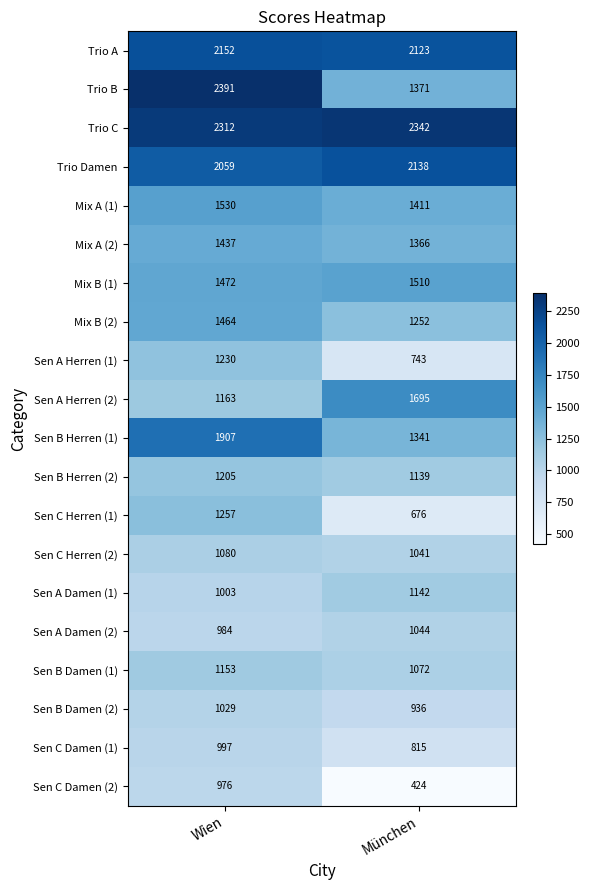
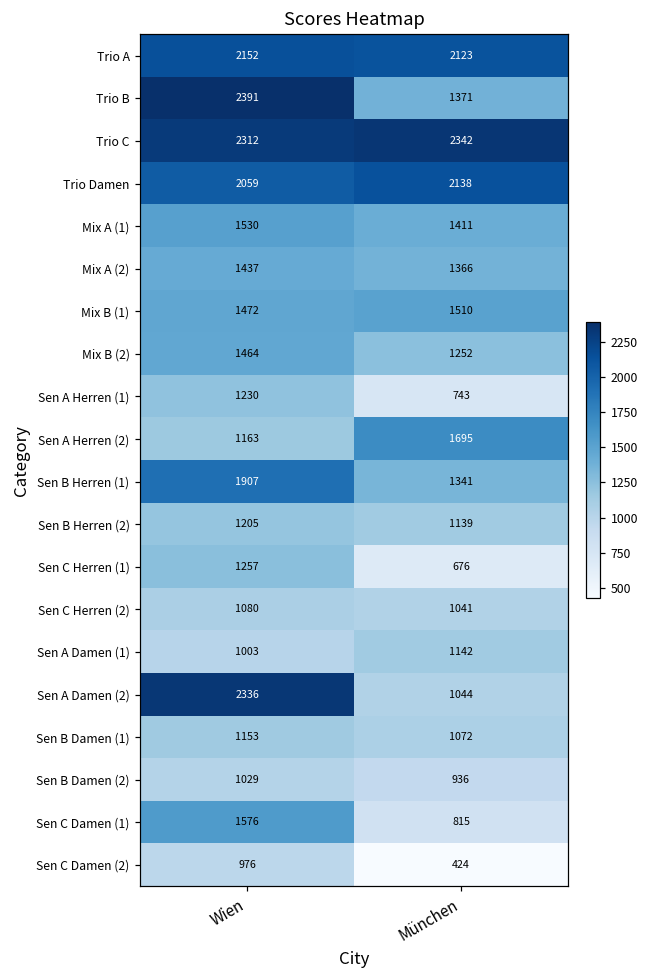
  {
    "Trio A": {
      "Wien": 2152,
      "München": 2123
    },
    "Trio B": {
      "Wien": 2391,
      "München": 1371
    },
    "Trio C": {
      "Wien": 2312,
      "München": 2342
    },
    "Trio Damen": {
      "Wien": 2059,
      "München": 2138
    },
    "Mix A (1)": {
      "Wien": 1530,
      "München": 1411
    },
    "Mix A (2)": {
      "Wien": 1437,
      "München": 1366
    },
    "Mix B (1)": {
      "Wien": 1472,
      "München": 1510
    },
    "Mix B (2)": {
      "Wien": 1464,
      "München": 1252
    },
    "Sen A Herren (1)": {
      "Wien": 1230,
      "München": 743
    },
    "Sen A Herren (2)": {
      "Wien": 1163,
      "München": 1695
    },
    "Sen B Herren (1)": {
      "Wien": 1907,
      "München": 1341
    },
    "Sen B Herren (2)": {
      "Wien": 1205,
      "München": 1139
    },
    "Sen C Herren (1)": {
      "Wien": 1257,
      "München": 676
    },
    "Sen C Herren (2)": {
      "Wien": 1080,
      "München": 1041
    },
    "Sen A Damen (1)": {
      "Wien": 1003,
      "München": 1142
    },
    "Sen A Damen (2)": {
-     "Wien": 984,
+     "Wien": 2336,
      "München": 1044
    },
    "Sen B Damen (1)": {
      "Wien": 1153,
      "München": 1072
    },
    "Sen B Damen (2)": {
      "Wien": 1029,
      "München": 936
    },
    "Sen C Damen (1)": {
-     "Wien": 997,
+     "Wien": 1576,
      "München": 815
    },
    "Sen C Damen (2)": {
      "Wien": 976,
      "München": 424
    }
  }
